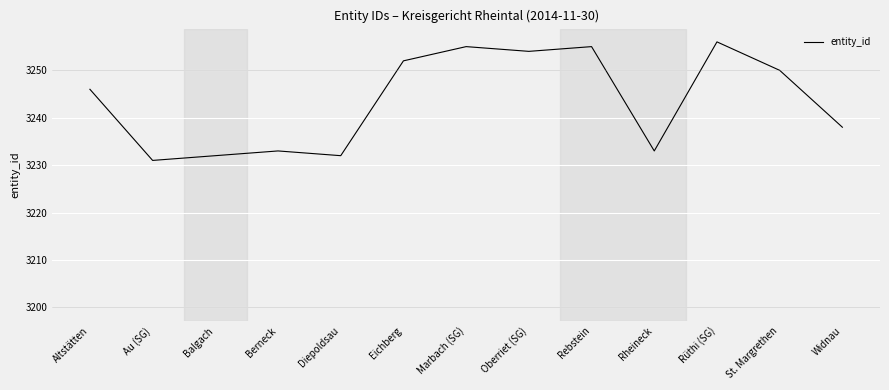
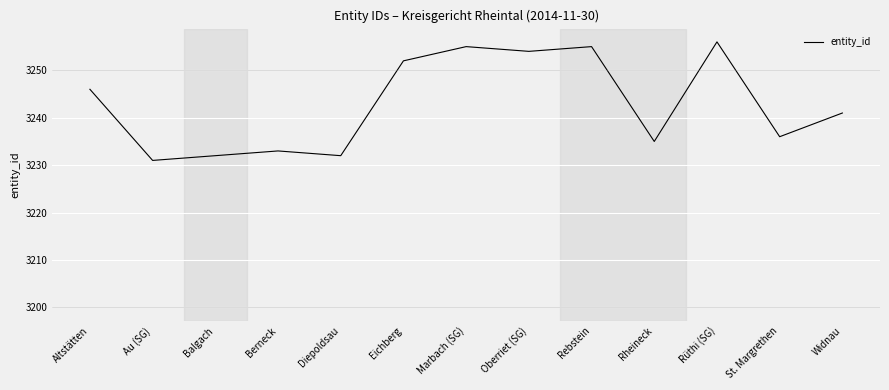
  {
    "Altstätten": 3246,
    "Au (SG)": 3231,
    "Balgach": 3232,
    "Berneck": 3233,
    "Diepoldsau": 3232,
    "Eichberg": 3252,
    "Marbach (SG)": 3255,
    "Oberriet (SG)": 3254,
    "Rebstein": 3255,
-   "Rheineck": 3233,
+   "Rheineck": 3235,
    "Rüthi (SG)": 3256,
-   "St. Margrethen": 3250,
-   "Widnau": 3238
+   "St. Margrethen": 3236,
+   "Widnau": 3241
  }
